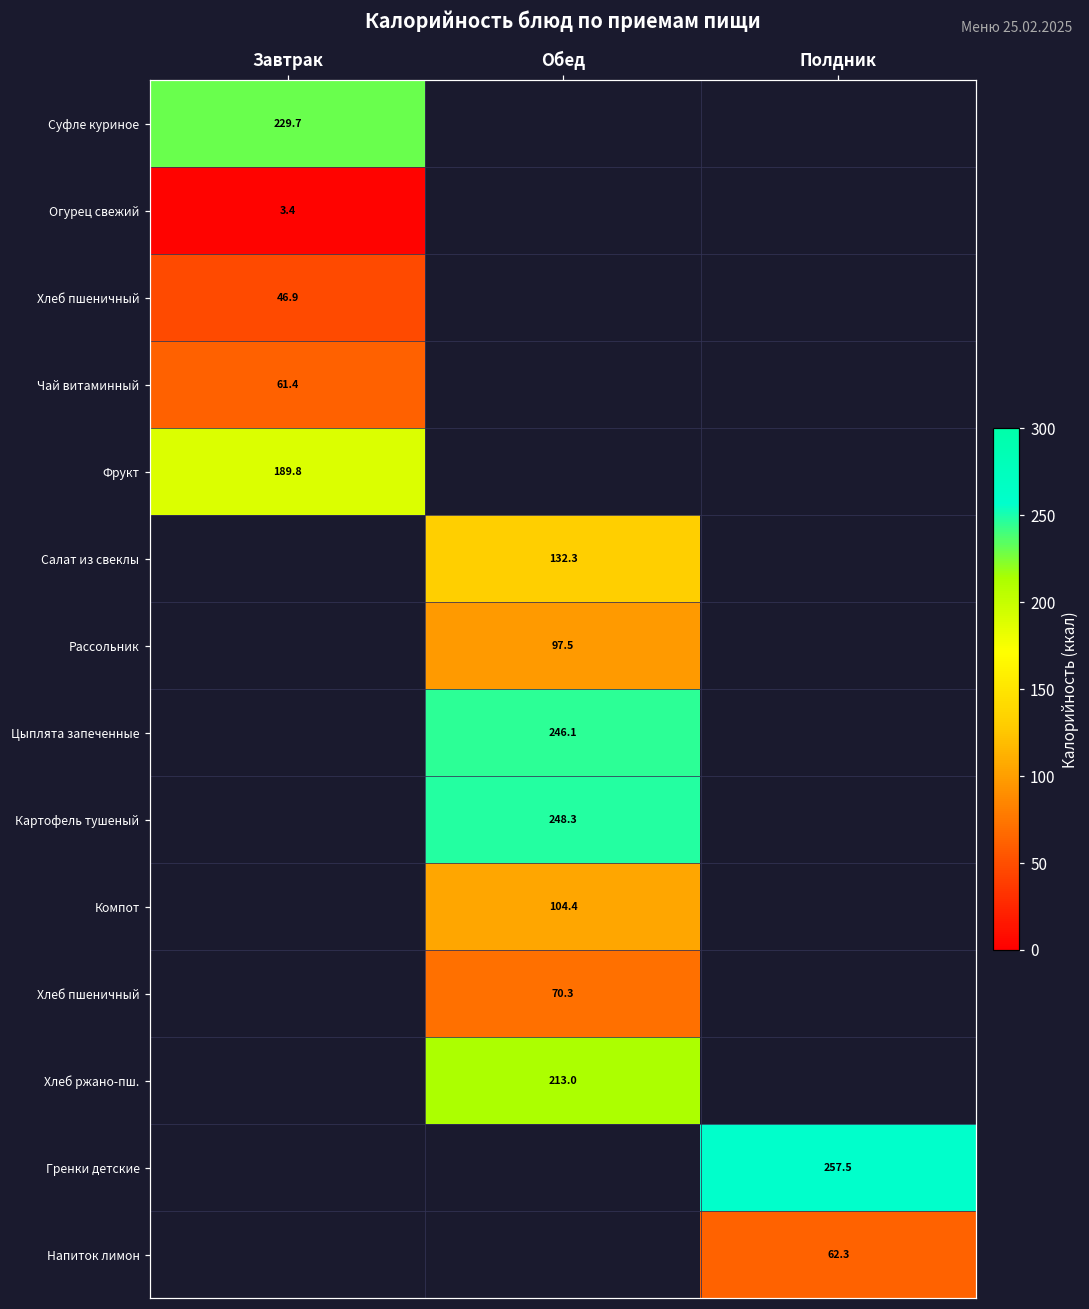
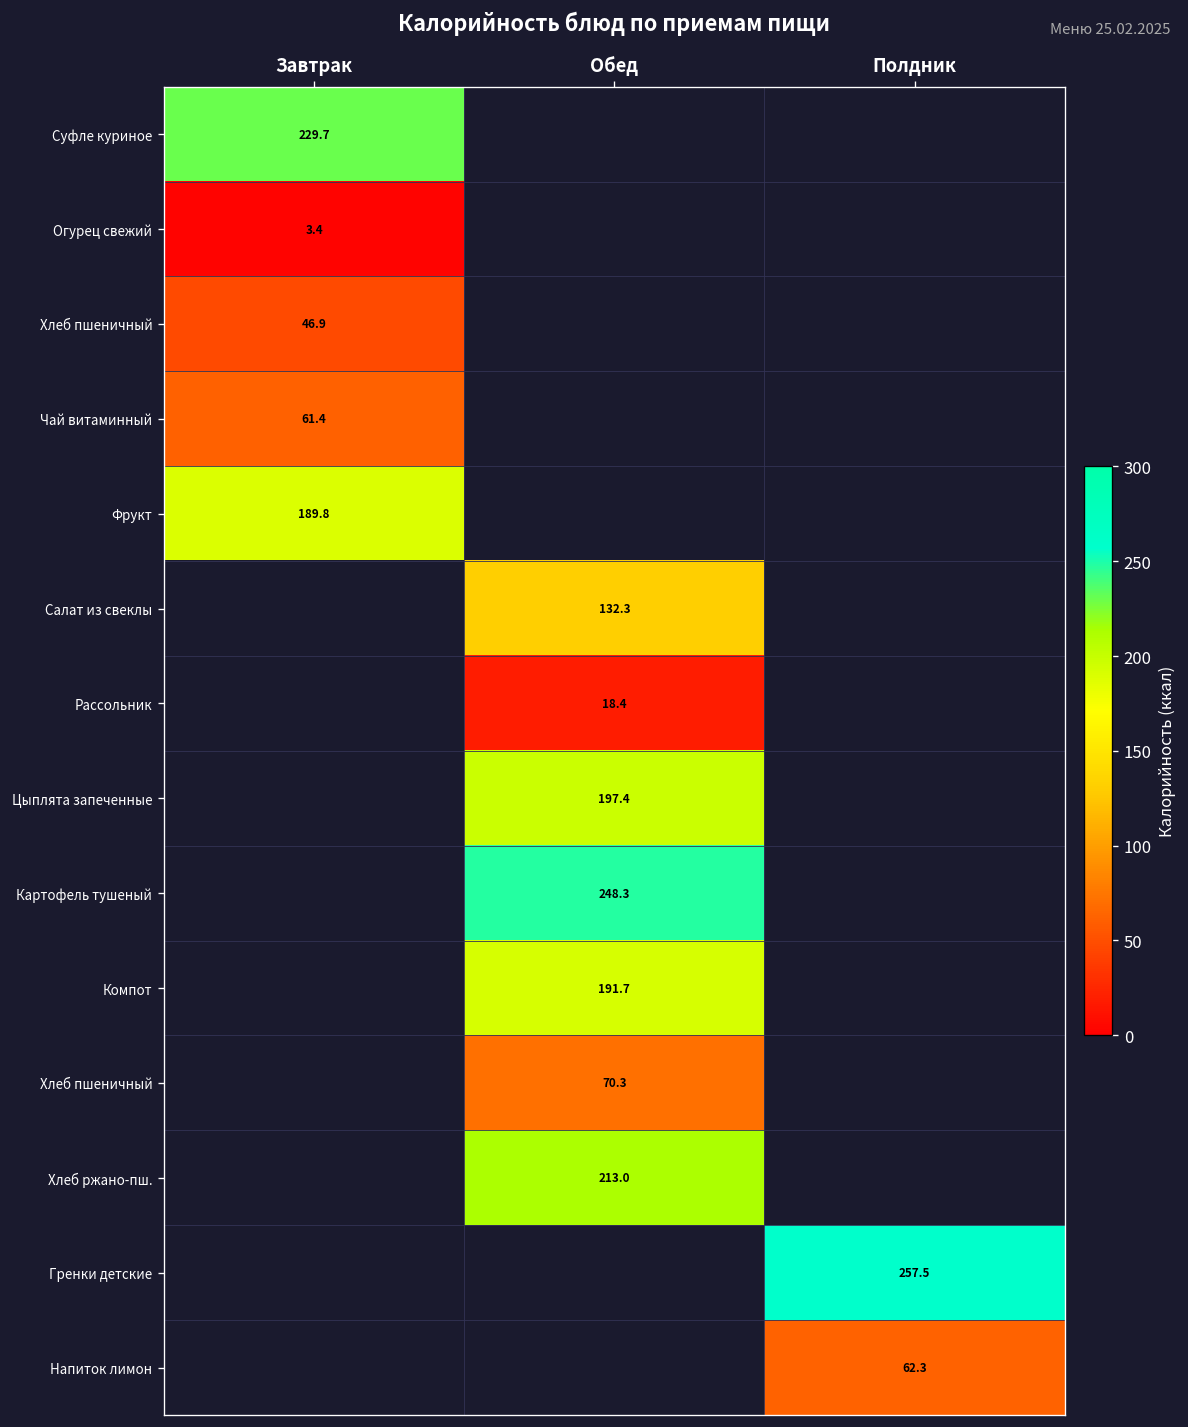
  {
    "Суфле куриное": {
      "Завтрак": 229.7
    },
    "Огурец свежий": {
      "Завтрак": 3.4
    },
    "Хлеб пшеничный": {
      "Завтрак": 46.9,
      "Обед": 70.3
    },
    "Чай витаминный": {
      "Завтрак": 61.4
    },
    "Фрукт": {
      "Завтрак": 189.8
    },
    "Салат из свеклы": {
      "Обед": 132.3
    },
    "Рассольник": {
-     "Обед": 97.5
+     "Обед": 18.4
    },
    "Цыплята запеченные": {
-     "Обед": 246.1
+     "Обед": 197.4
    },
    "Картофель тушеный": {
      "Обед": 248.3
    },
    "Компот": {
-     "Обед": 104.4
+     "Обед": 191.7
    },
    "Хлеб ржано-пш.": {
      "Обед": 213.0
    },
    "Гренки детские": {
      "Полдник": 257.5
    },
    "Напиток лимон": {
      "Полдник": 62.3
    }
  }
